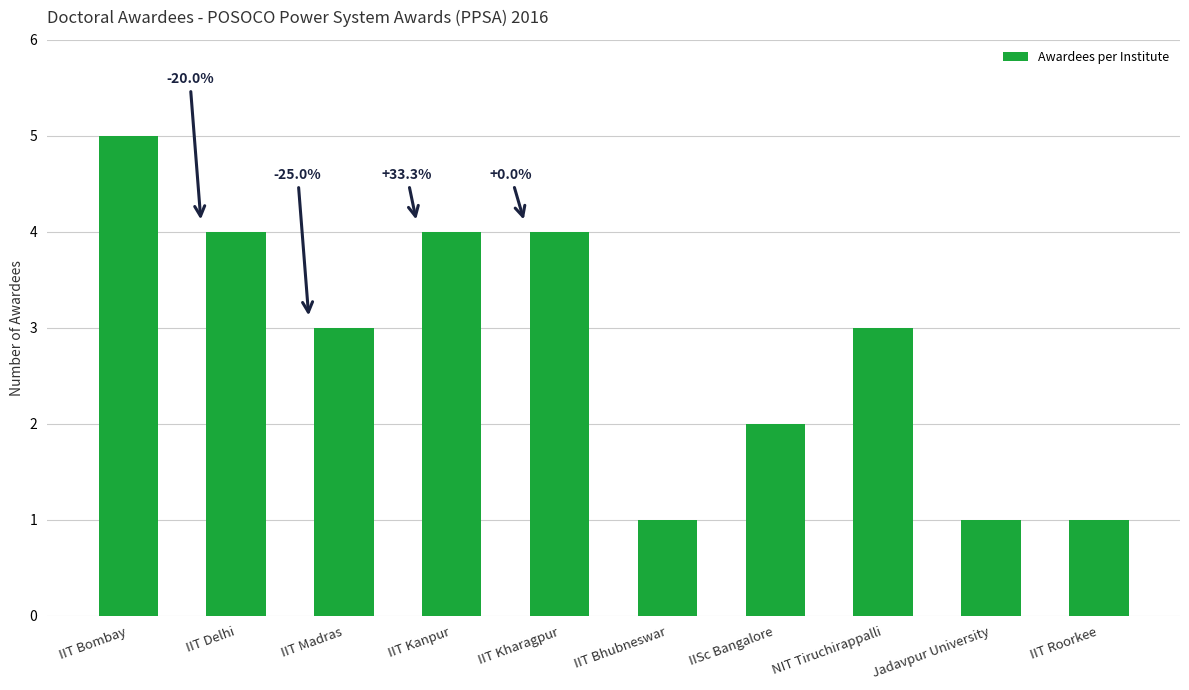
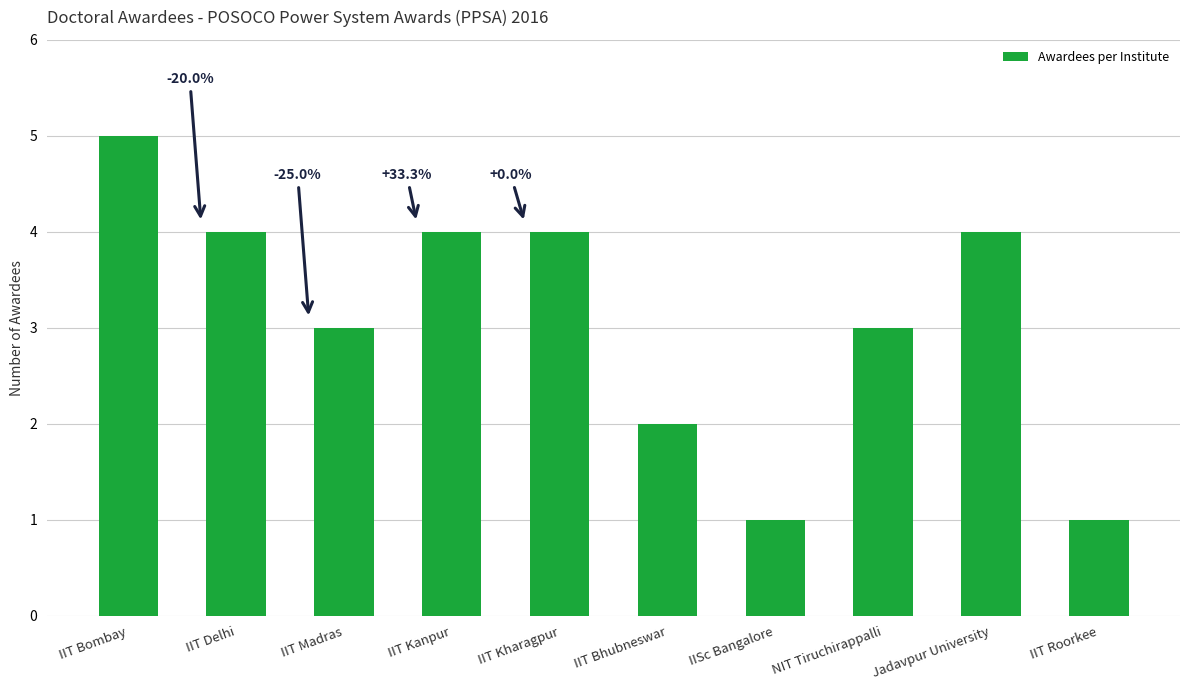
  {
    "IIT Bombay": 5,
    "IIT Delhi": 4,
    "IIT Madras": 3,
    "IIT Kanpur": 4,
    "IIT Kharagpur": 4,
-   "IIT Bhubneswar": 1,
-   "IISc Bangalore": 2,
+   "IIT Bhubneswar": 2,
+   "IISc Bangalore": 1,
    "NIT Tiruchirappalli": 3,
-   "Jadavpur University": 1,
+   "Jadavpur University": 4,
    "IIT Roorkee": 1
  }
